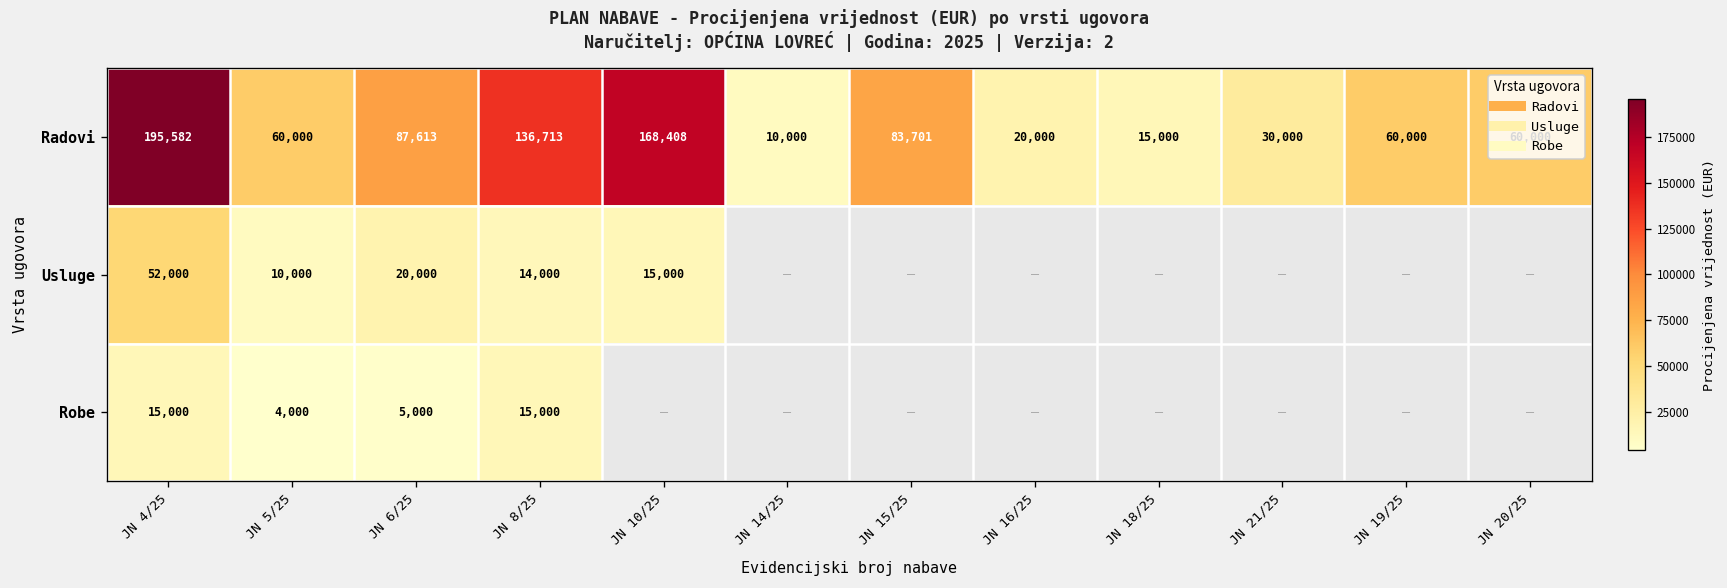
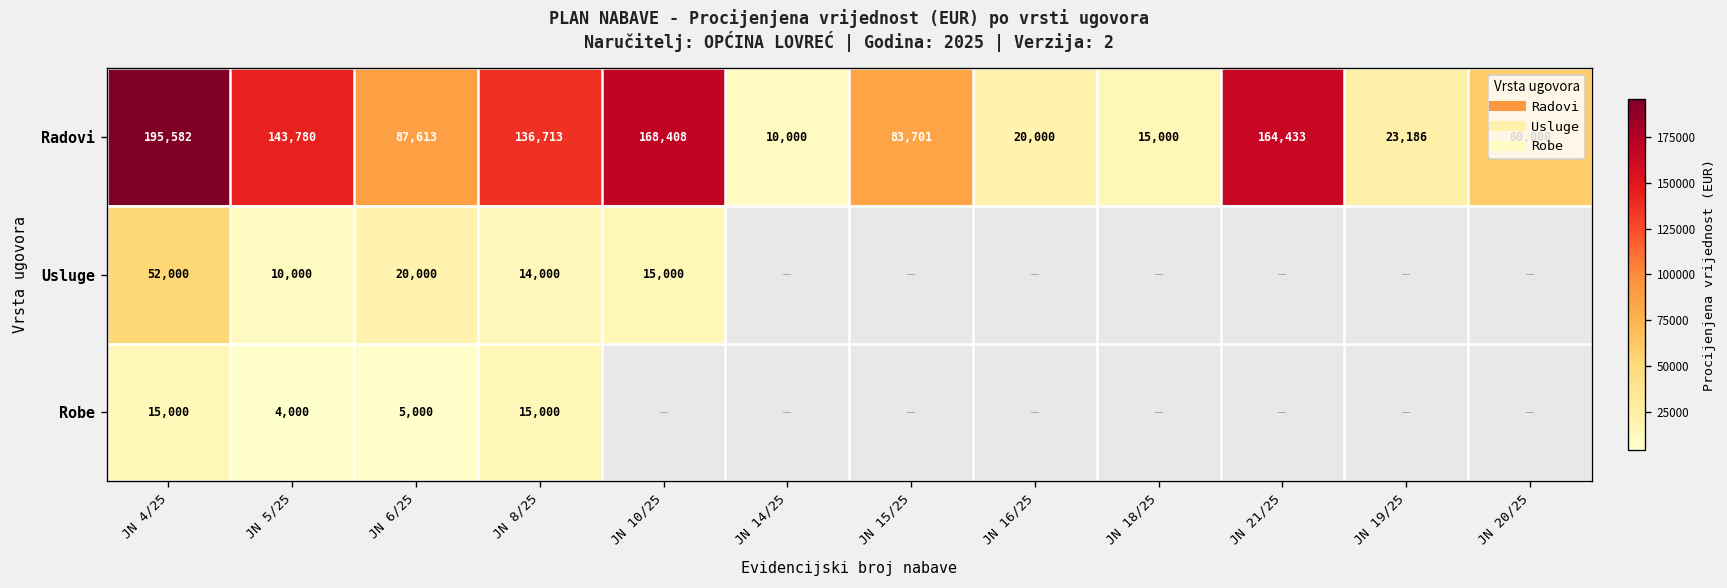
  {
    "Radovi": {
      "JN 4/25": "195,582",
-     "JN 5/25": "60,000",
+     "JN 5/25": "143,780",
      "JN 6/25": "87,613",
      "JN 8/25": "136,713",
      "JN 10/25": "168,408",
      "JN 14/25": "10,000",
      "JN 15/25": "83,701",
      "JN 16/25": "20,000",
      "JN 18/25": "15,000",
-     "JN 21/25": "30,000",
-     "JN 19/25": "60,000"
+     "JN 21/25": "164,433",
+     "JN 19/25": "23,186"
    },
    "Usluge": {
      "JN 4/25": "52,000",
      "JN 5/25": "10,000",
      "JN 6/25": "20,000",
      "JN 8/25": "14,000",
      "JN 10/25": "15,000"
    },
    "Robe": {
      "JN 4/25": "15,000",
      "JN 5/25": "4,000",
      "JN 6/25": "5,000",
      "JN 8/25": "15,000"
    }
  }
